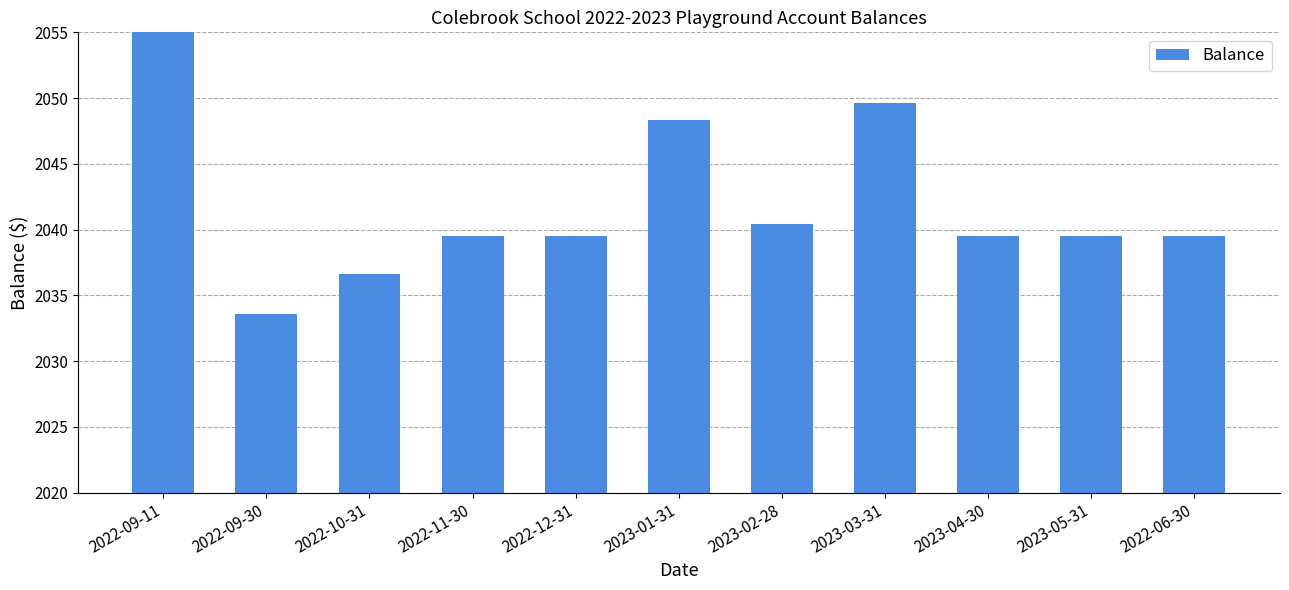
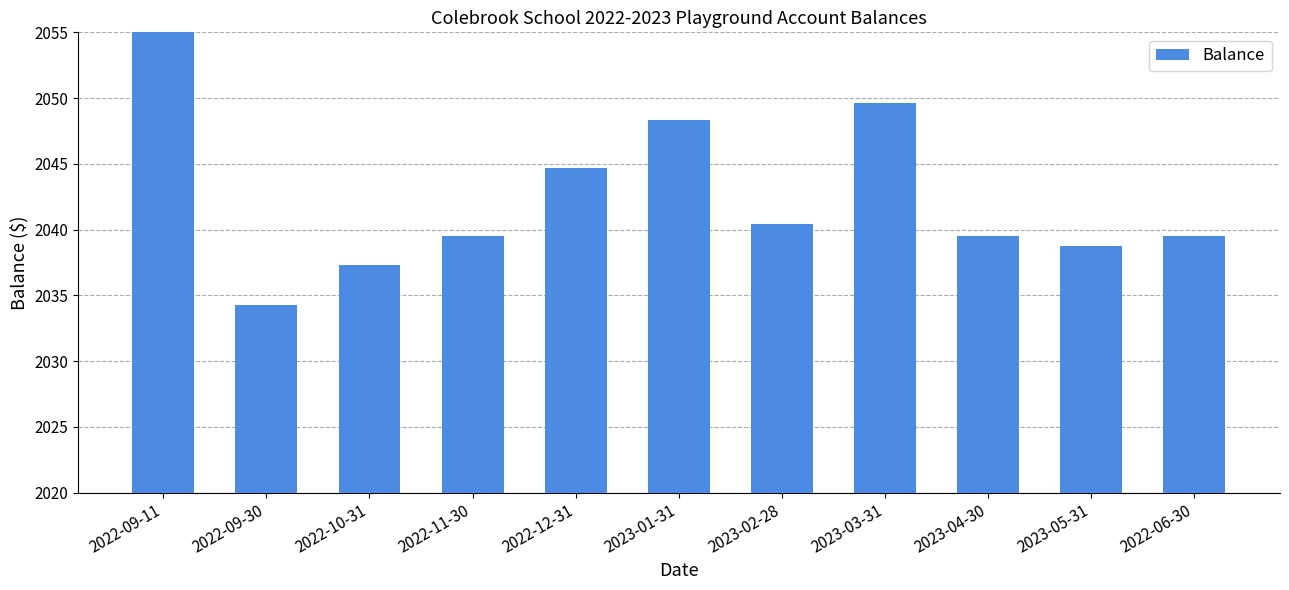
  {
-   "2022-09-30": 2033.6,
-   "2022-10-31": 2036.6,
+   "2022-09-30": 2034.3,
+   "2022-10-31": 2037.4,
    "2022-11-30": 2039.5,
-   "2022-12-31": 2039.5,
+   "2022-12-31": 2044.7,
    "2023-01-31": 2048.3,
    "2023-02-28": 2040.4,
    "2023-03-31": 2049.6,
    "2023-04-30": 2039.5,
-   "2023-05-31": 2039.5,
+   "2023-05-31": 2038.8,
    "2022-06-30": 2039.5
  }
